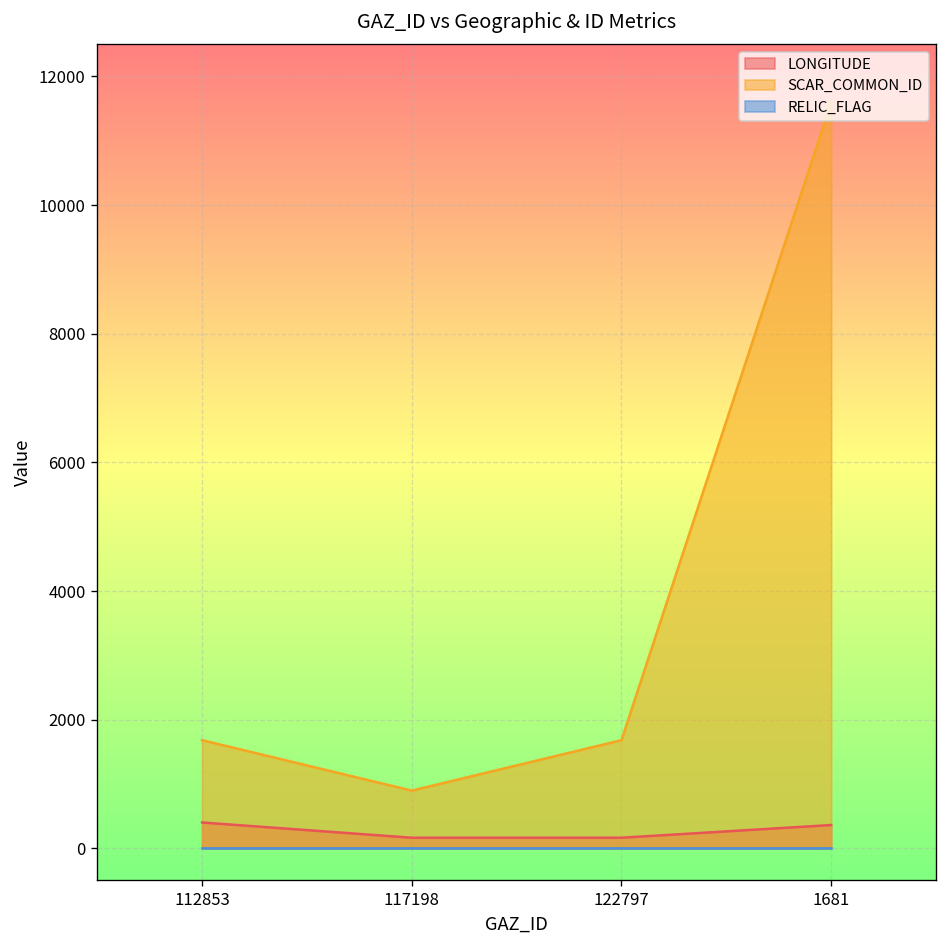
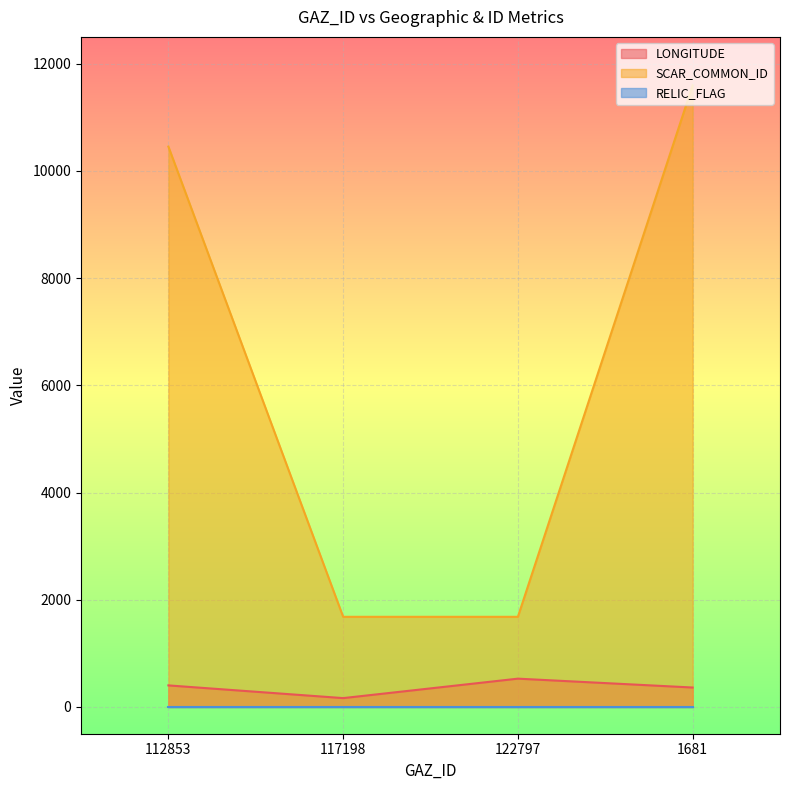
  {
    "LONGITUDE": {
      "112853": 400,
      "117198": 200,
-     "122797": 200,
+     "122797": 500,
      "1681": 400
    },
    "SCAR_COMMON_ID": {
-     "112853": 1700,
-     "117198": 900,
+     "112853": 10500,
+     "117198": 1700,
      "122797": 1700
    },
    "RELIC_FLAG": {
      "112853": 0,
      "117198": 0,
      "122797": 0,
      "1681": 0
    }
  }
